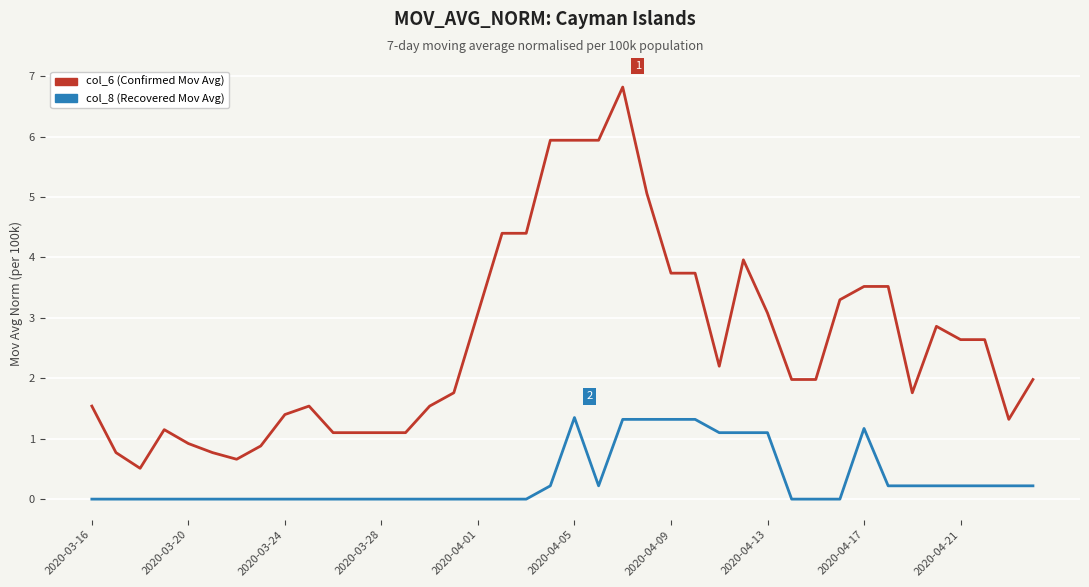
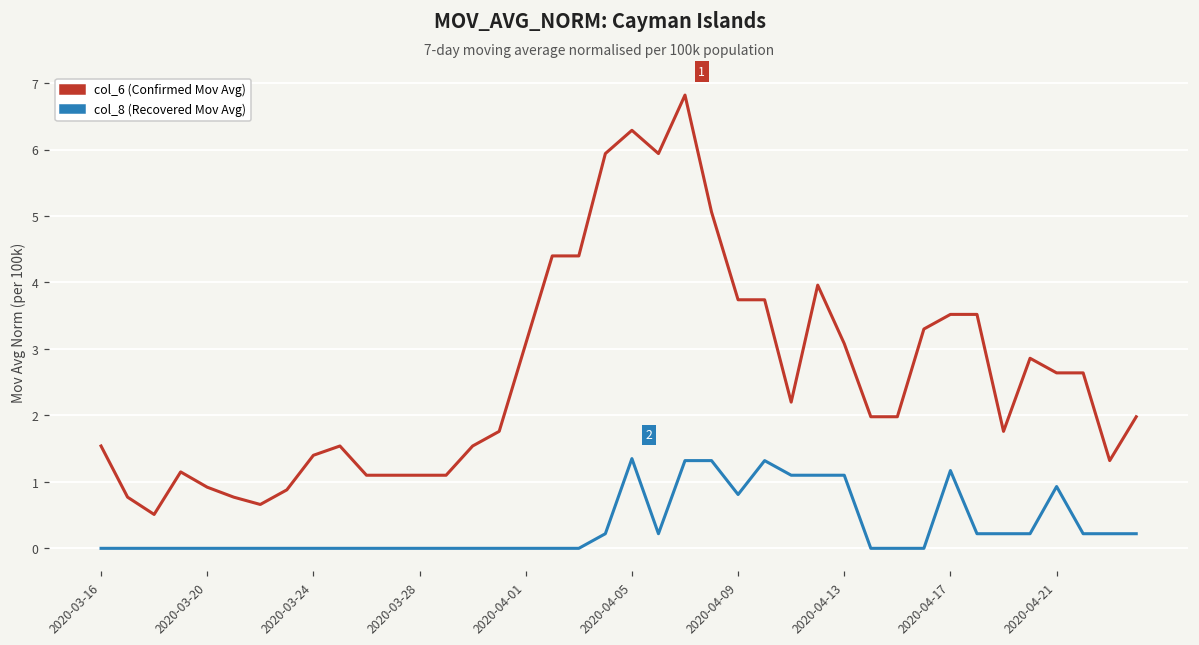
  {
    "col_6 (Confirmed Mov Avg)": {
      "2020-03-16": 1.5,
      "2020-03-20": 0.9,
      "2020-03-24": 1.4,
      "2020-03-28": 1.1,
      "2020-04-01": 3.1,
-     "2020-04-05": 5.9,
+     "2020-04-05": 6.3,
      "2020-04-09": 3.7,
      "2020-04-13": 3.1,
      "2020-04-17": 3.5,
      "2020-04-21": 2.6
    },
    "col_8 (Recovered Mov Avg)": {
      "2020-03-16": 0.0,
      "2020-03-20": 0.0,
      "2020-03-24": 0.0,
      "2020-03-28": 0.0,
      "2020-04-01": 0.0,
-     "2020-04-09": 1.3,
+     "2020-04-09": 0.8,
      "2020-04-13": 1.1,
      "2020-04-17": 1.2,
-     "2020-04-21": 0.2
+     "2020-04-21": 0.9
    }
  }
